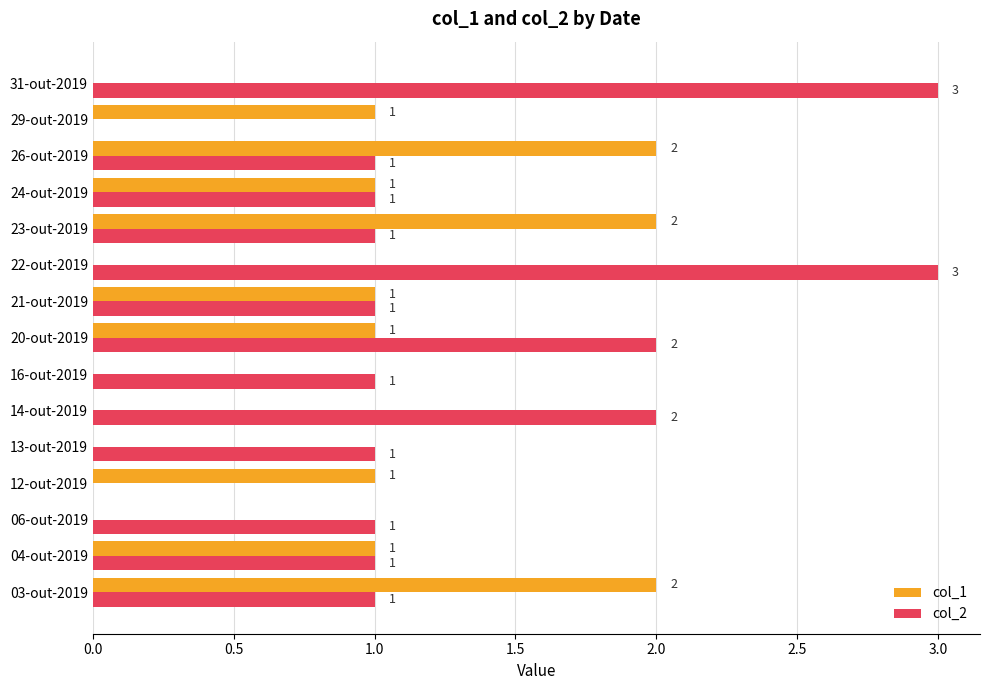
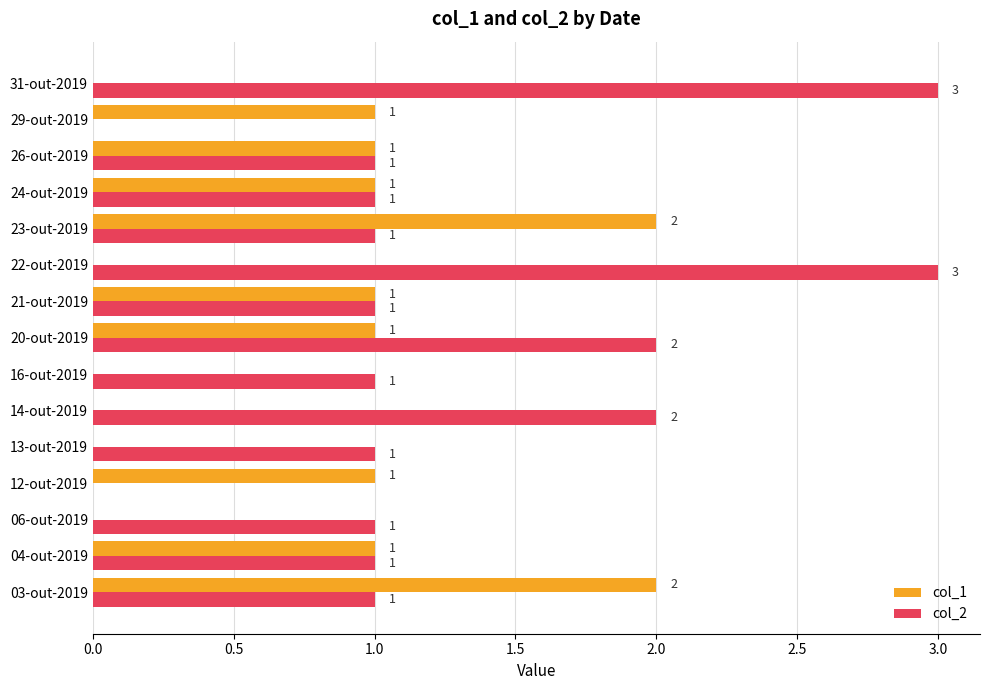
  {
    "col_1": {
      "29-out-2019": 1,
-     "26-out-2019": 2,
+     "26-out-2019": 1,
      "24-out-2019": 1,
      "23-out-2019": 2,
      "21-out-2019": 1,
      "20-out-2019": 1,
      "12-out-2019": 1,
      "04-out-2019": 1,
      "03-out-2019": 2
    },
    "col_2": {
      "31-out-2019": 3,
      "26-out-2019": 1,
      "24-out-2019": 1,
      "23-out-2019": 1,
      "22-out-2019": 3,
      "21-out-2019": 1,
      "20-out-2019": 2,
      "16-out-2019": 1,
      "14-out-2019": 2,
      "13-out-2019": 1,
      "06-out-2019": 1,
      "04-out-2019": 1,
      "03-out-2019": 1
    }
  }
